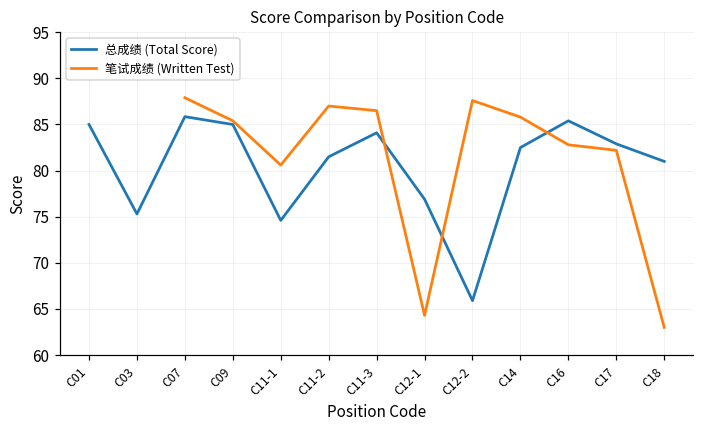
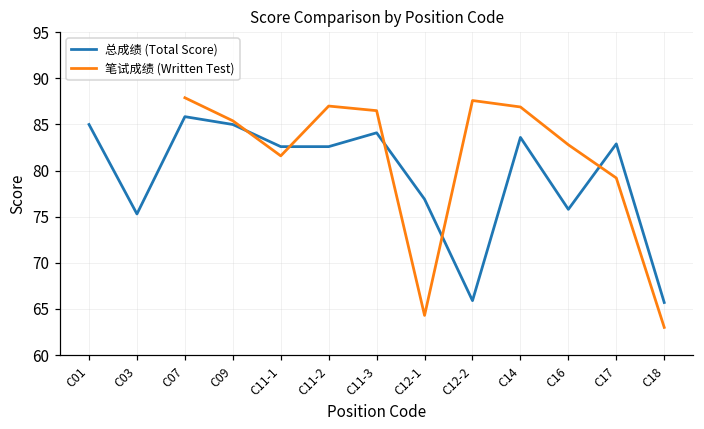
  {
    "总成绩 (Total Score)": {
      "C01": 85,
      "C03": 75,
      "C07": 86,
      "C09": 85,
-     "C11-1": 75,
-     "C11-2": 82,
+     "C11-1": 83,
+     "C11-2": 83,
      "C11-3": 84,
      "C12-1": 77,
      "C12-2": 66,
-     "C14": 83,
-     "C16": 85,
+     "C14": 84,
+     "C16": 76,
      "C17": 83,
-     "C18": 81
+     "C18": 66
    },
    "笔试成绩 (Written Test)": {
      "C07": 88,
      "C09": 85,
-     "C11-1": 81,
+     "C11-1": 82,
      "C11-2": 87,
      "C11-3": 87,
      "C12-1": 64,
      "C12-2": 88,
-     "C14": 86,
+     "C14": 87,
      "C16": 83,
-     "C17": 82,
+     "C17": 79,
      "C18": 63
    }
  }
